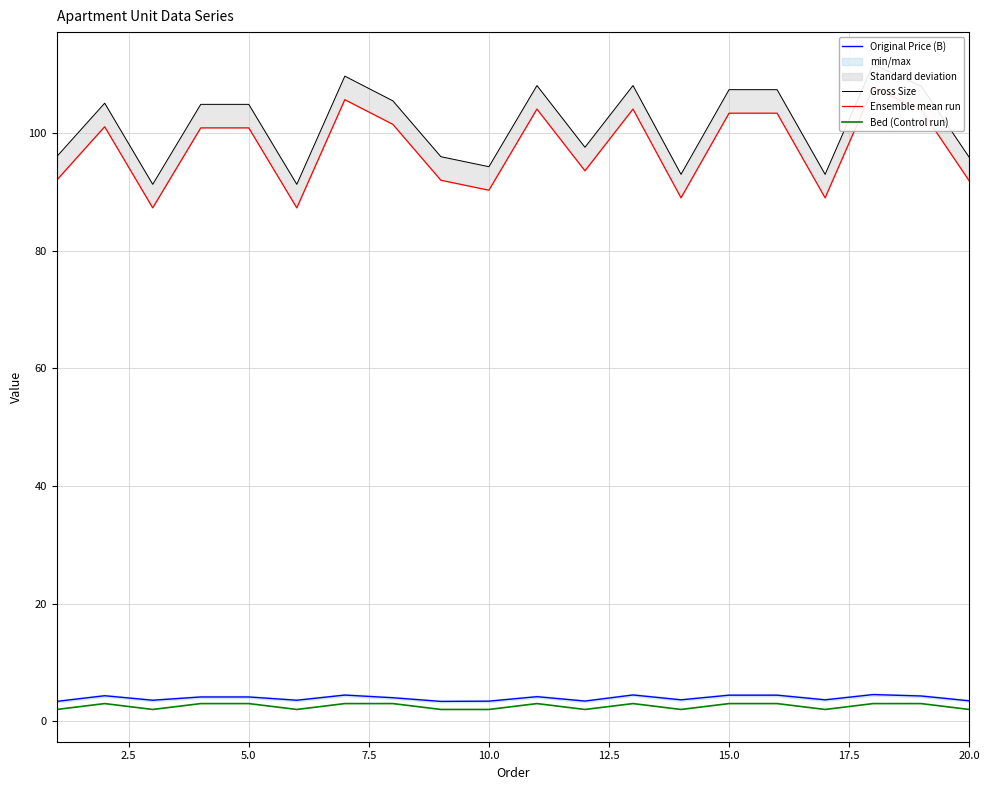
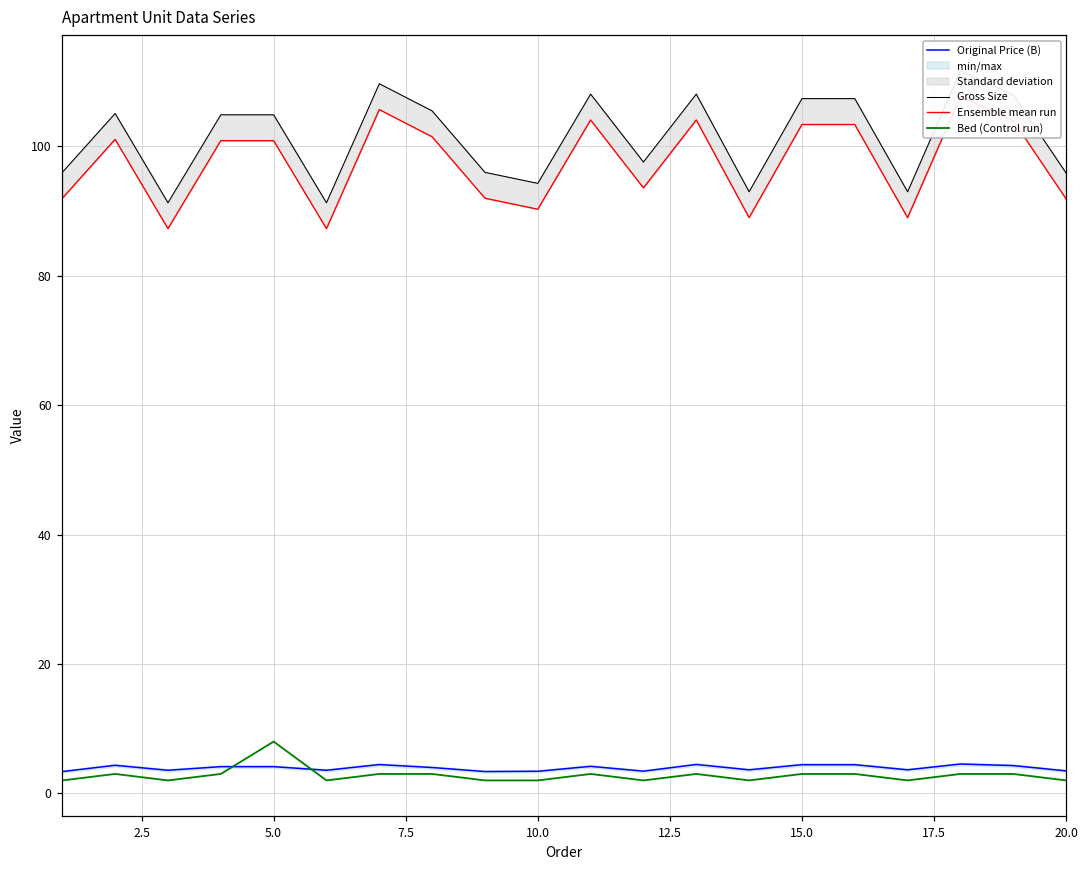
  {
    "Ensemble mean run": {
      "5.0": 101,
      "10.0": 90,
      "15.0": 103,
      "20.0": 92
    },
    "Bed (Control run)": {
-     "5.0": 3,
+     "5.0": 8,
      "10.0": 2,
      "15.0": 3,
      "20.0": 2
    }
  }
